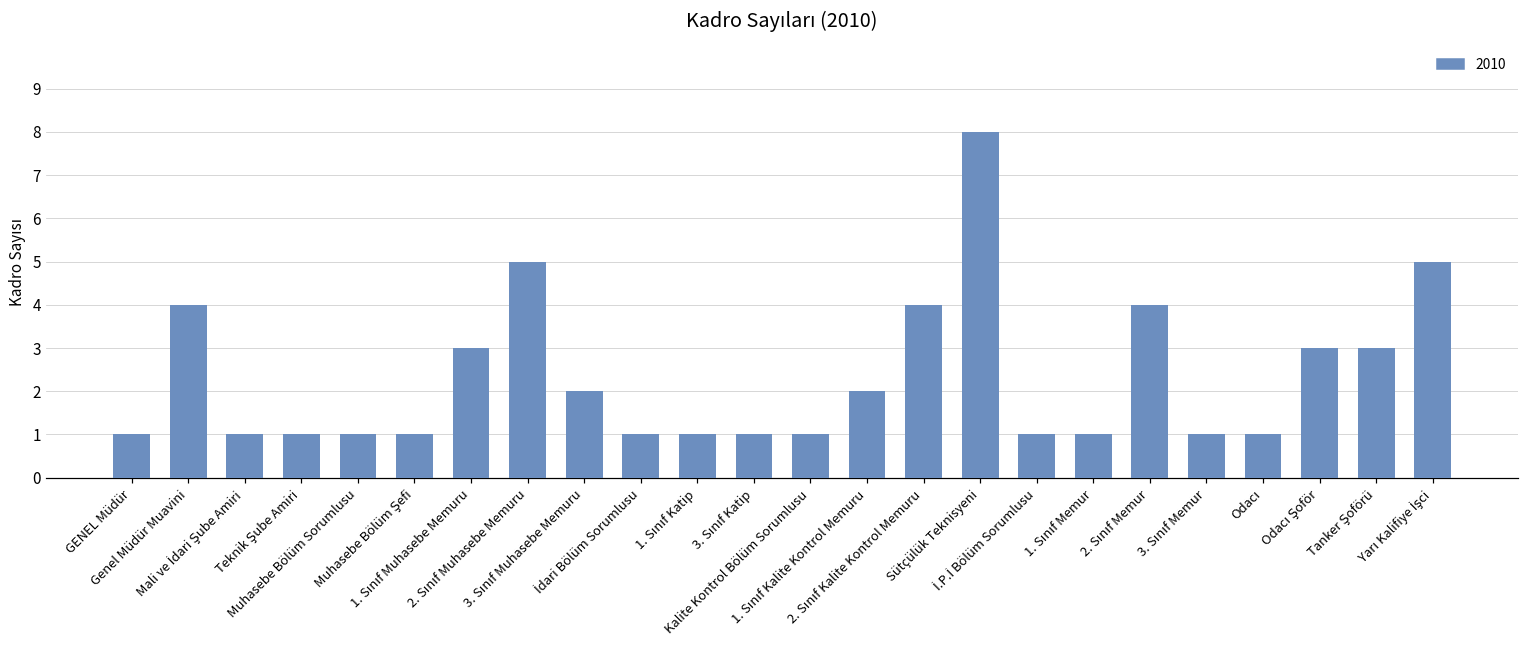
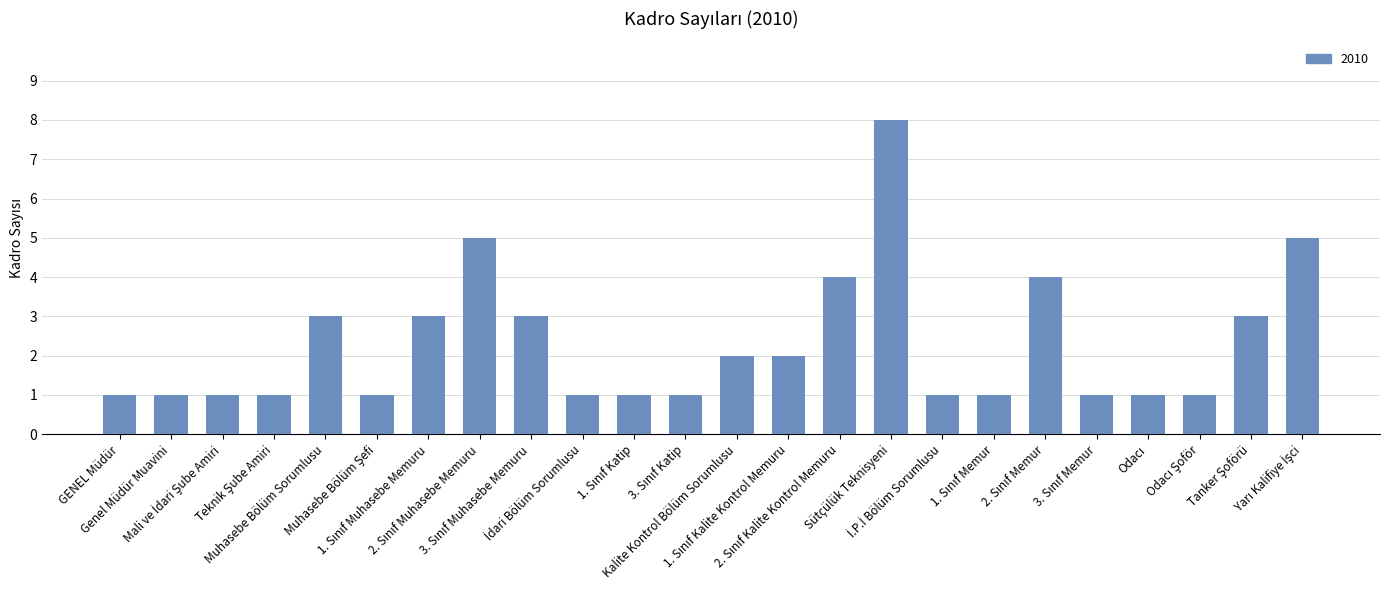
  {
    "GENEL Müdür": 1,
-   "Genel Müdür Muavini": 4,
+   "Genel Müdür Muavini": 1,
    "Mali ve İdari Şube Amiri": 1,
    "Teknik Şube Amiri": 1,
-   "Muhasebe Bölüm Sorumlusu": 1,
+   "Muhasebe Bölüm Sorumlusu": 3,
    "Muhasebe Bölüm Şefi": 1,
    "1. Sınıf Muhasebe Memuru": 3,
    "2. Sınıf Muhasebe Memuru": 5,
-   "3. Sınıf Muhasebe Memuru": 2,
+   "3. Sınıf Muhasebe Memuru": 3,
    "İdari Bölüm Sorumlusu": 1,
    "1. Sınıf Katip": 1,
    "3. Sınıf Katip": 1,
-   "Kalite Kontrol Bölüm Sorumlusu": 1,
+   "Kalite Kontrol Bölüm Sorumlusu": 2,
    "1. Sınıf Kalite Kontrol Memuru": 2,
    "2. Sınıf Kalite Kontrol Memuru": 4,
    "Sütçülük Teknisyeni": 8,
    "İ.P.İ Bölüm Sorumlusu": 1,
    "1. Sınıf Memur": 1,
    "2. Sınıf Memur": 4,
    "3. Sınıf Memur": 1,
    "Odacı": 1,
-   "Odacı Şoför": 3,
+   "Odacı Şoför": 1,
    "Tanker Şoförü": 3,
    "Yarı Kalifiye İşci": 5
  }
